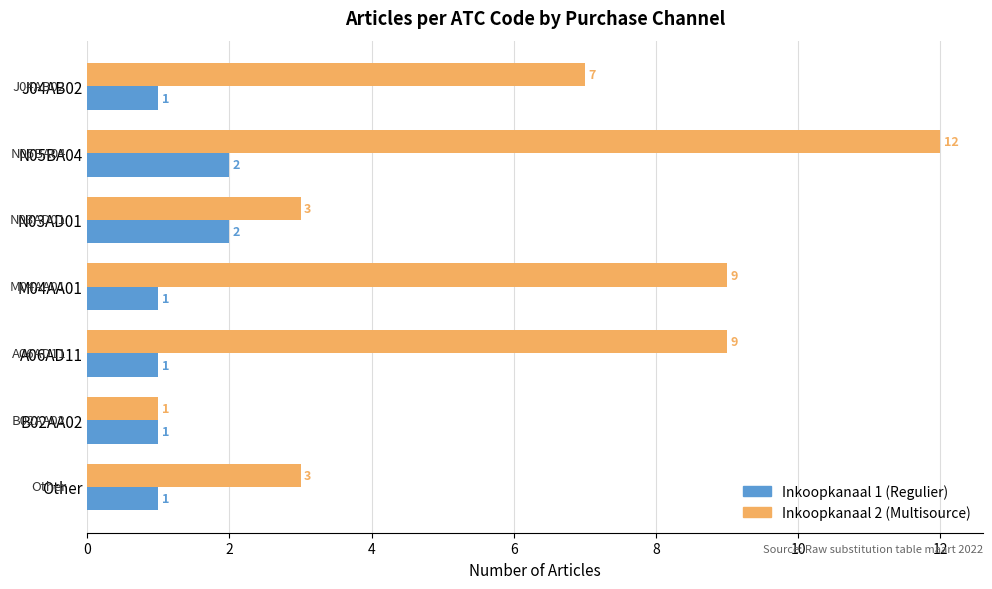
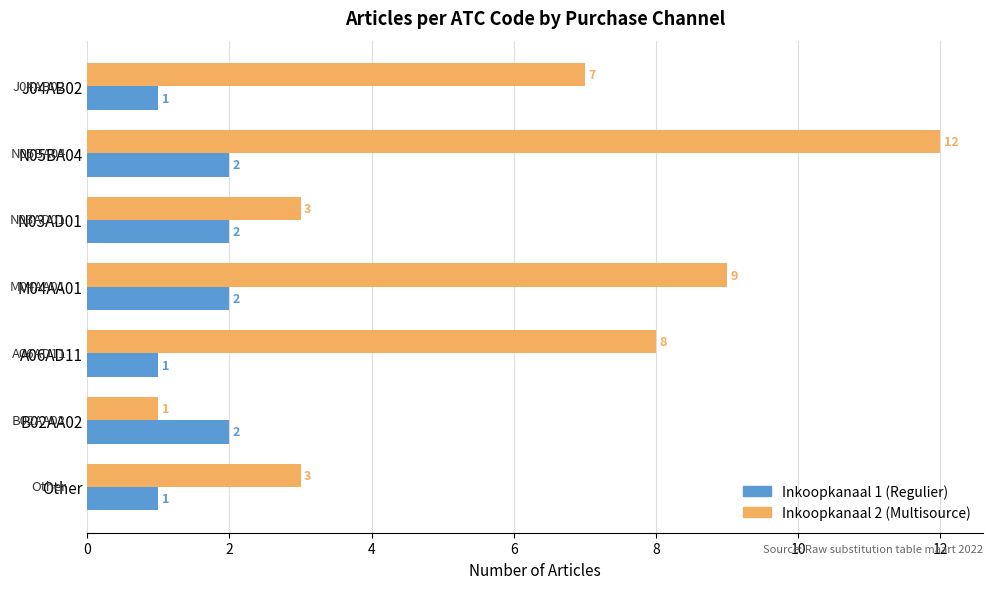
  {
    "Inkoopkanaal 1 (Regulier)": {
      "J04AB02": 1,
      "N05BA04": 2,
      "N03AD01": 2,
-     "M04AA01": 1,
+     "M04AA01": 2,
      "A06AD11": 1,
-     "B02AA02": 1,
+     "B02AA02": 2,
      "Other": 1
    },
    "Inkoopkanaal 2 (Multisource)": {
      "J04AB02": 7,
      "N05BA04": 12,
      "N03AD01": 3,
      "M04AA01": 9,
-     "A06AD11": 9,
+     "A06AD11": 8,
      "B02AA02": 1,
      "Other": 3
    }
  }
